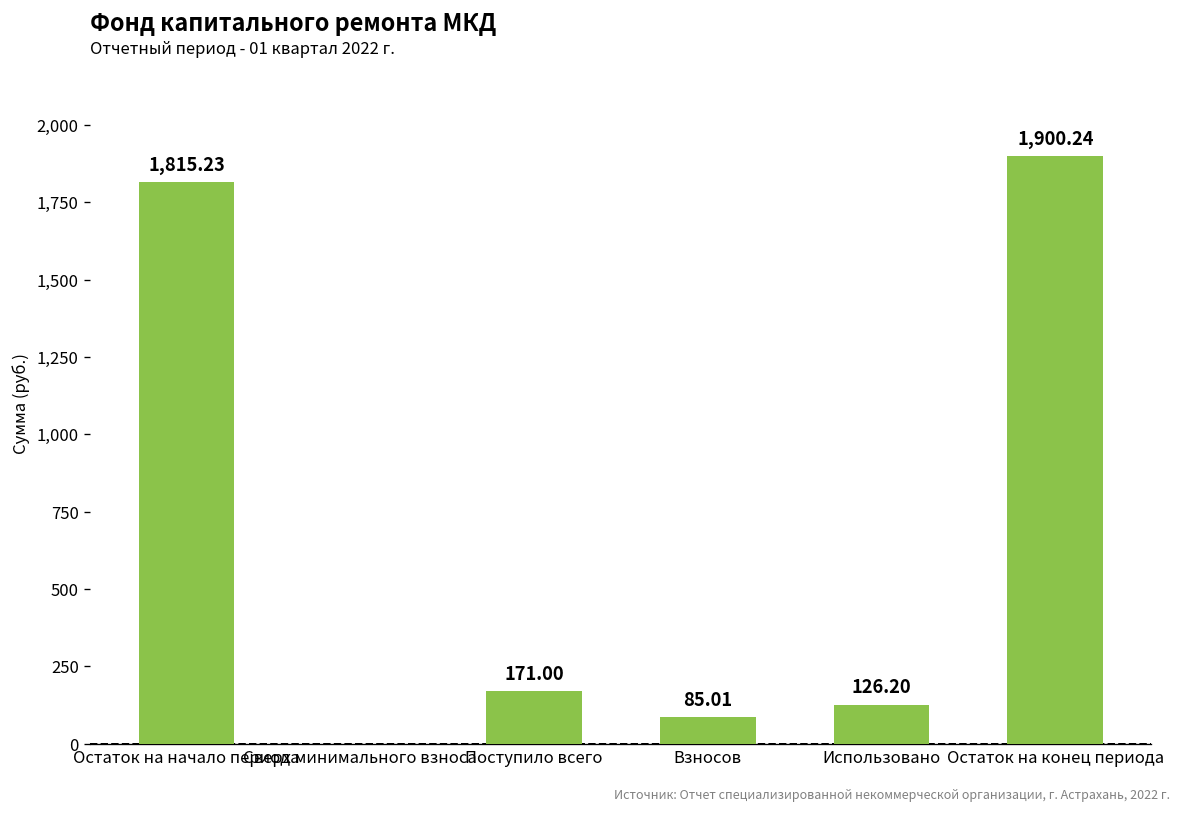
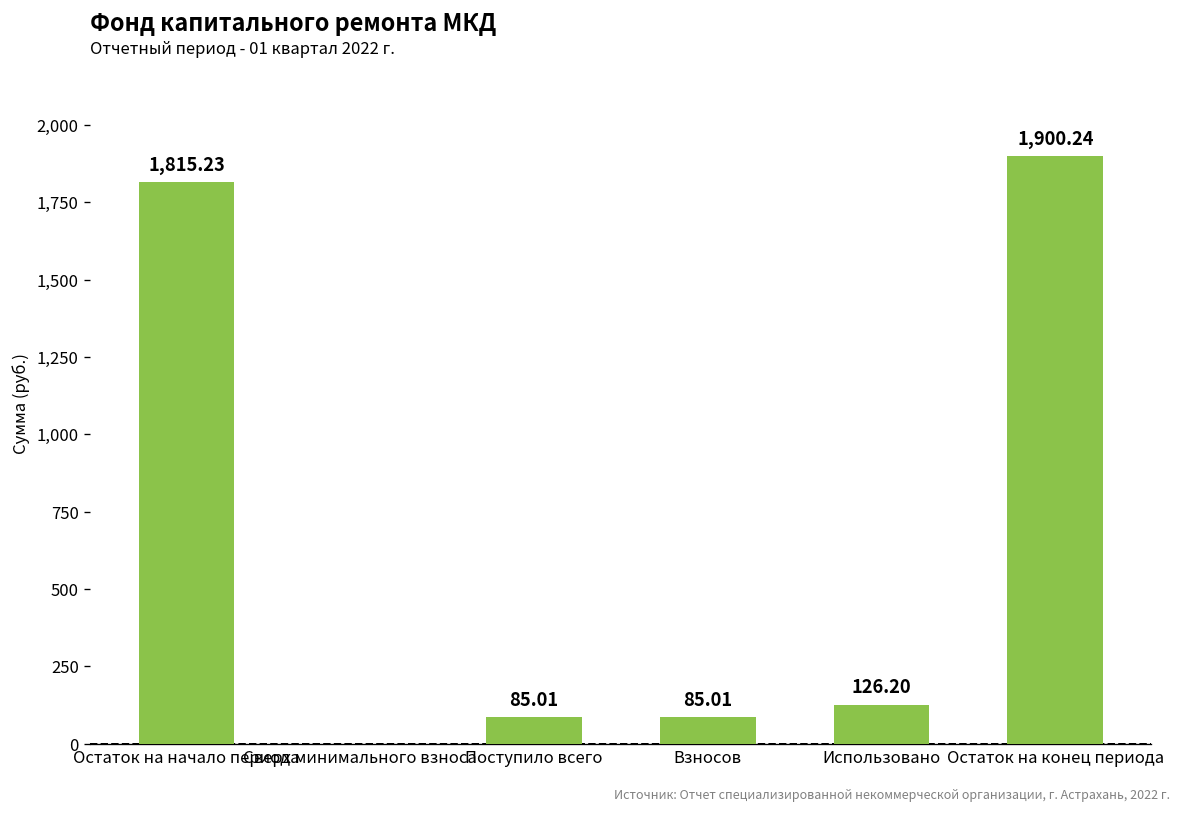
  {
-   "Поступило всего": "171.00",
+   "Поступило всего": "85.01",
    "Взносов": "85.01",
    "Использовано": "126.20",
    "Остаток на конец периода": "1,900.24"
  }
